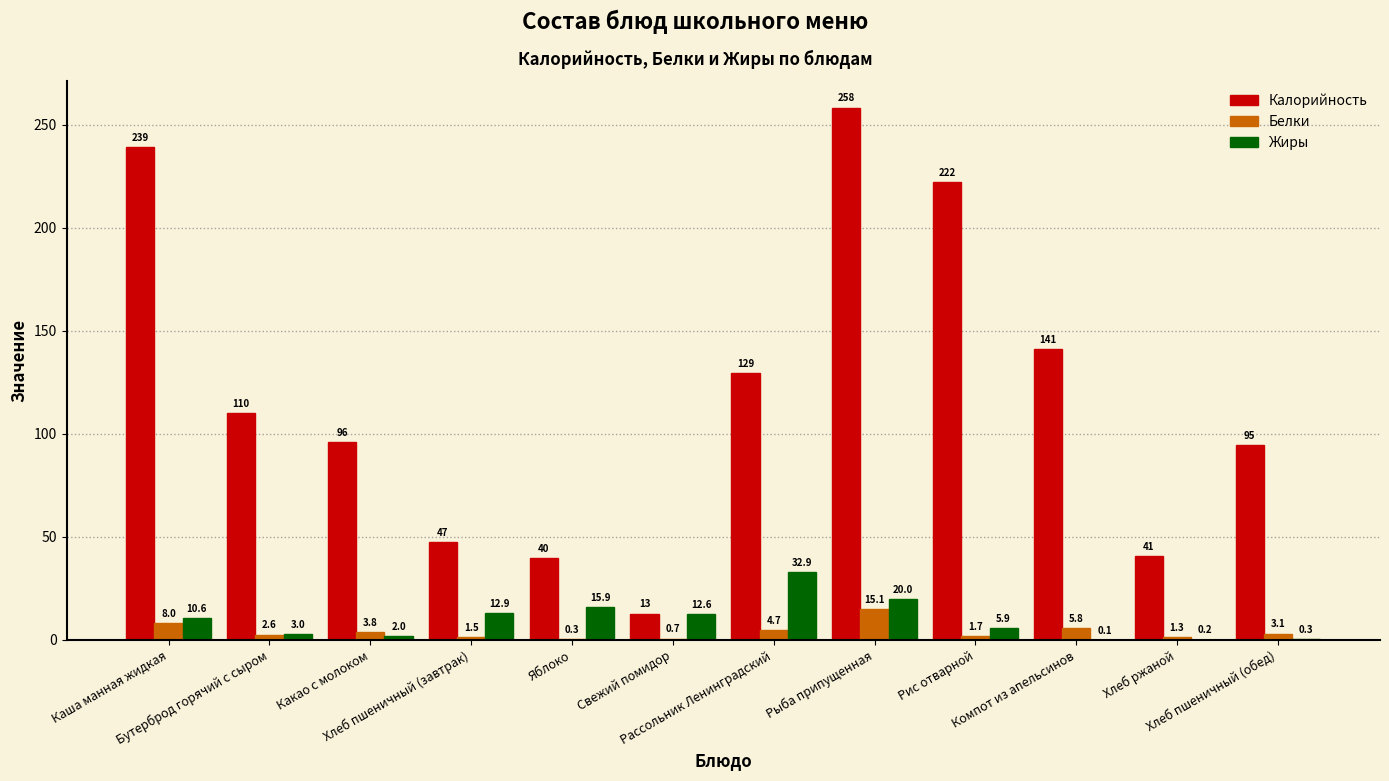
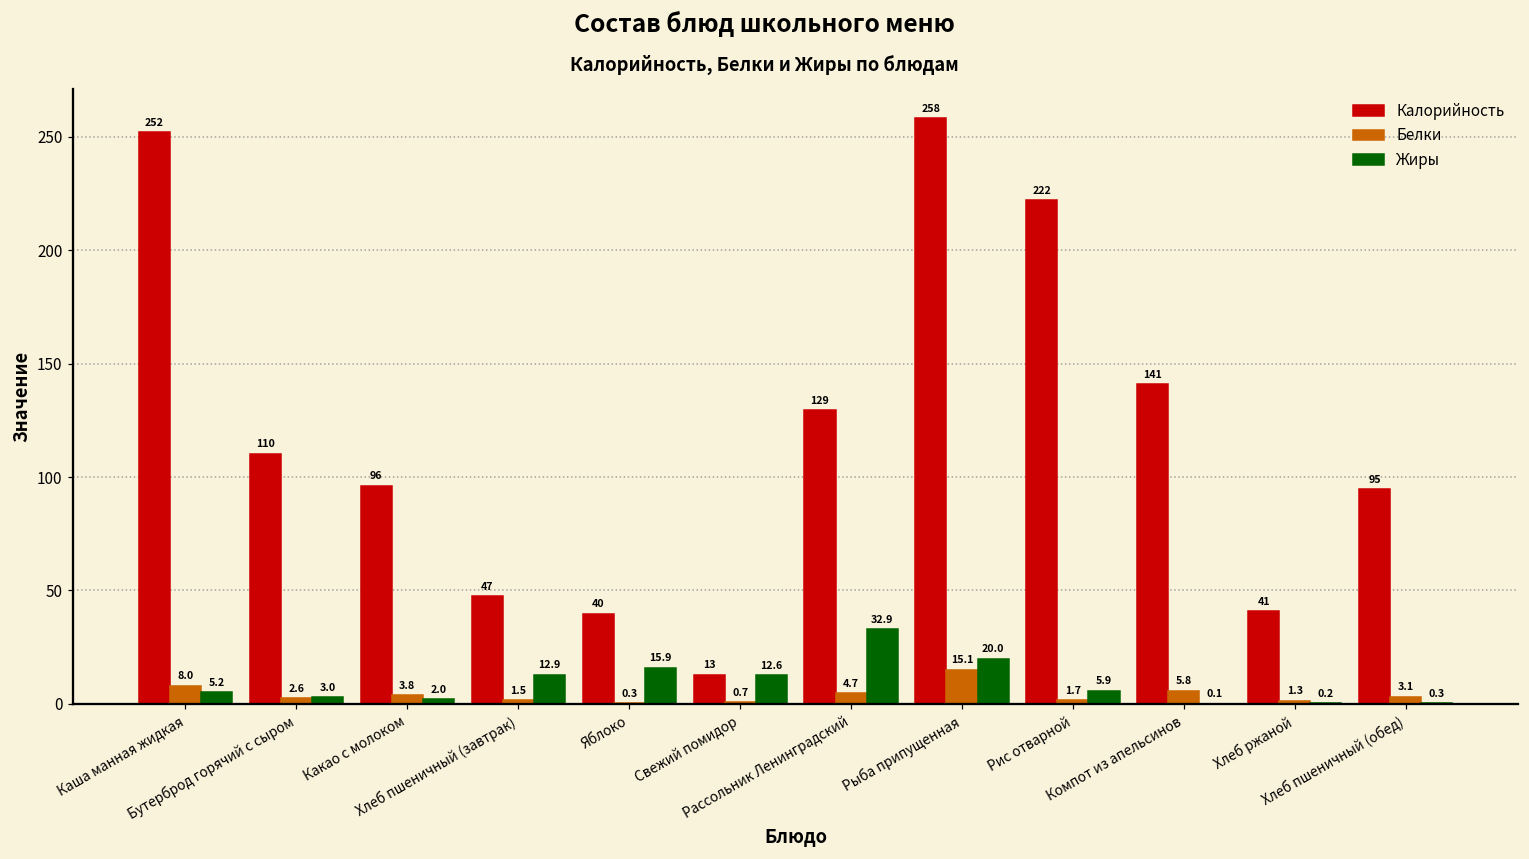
  {
    "Калорийность": {
-     "Каша манная жидкая": 239,
+     "Каша манная жидкая": 252,
      "Бутерброд горячий с сыром": 110,
      "Какао с молоком": 96,
      "Хлеб пшеничный (завтрак)": 47,
      "Яблоко": 40,
      "Свежий помидор": 13,
      "Рассольник Ленинградский": 129,
      "Рыба припущенная": 258,
      "Рис отварной": 222,
      "Компот из апельсинов": 141,
      "Хлеб ржаной": 41,
      "Хлеб пшеничный (обед)": 95
    },
    "Белки": {
      "Каша манная жидкая": 8.0,
      "Бутерброд горячий с сыром": 2.6,
      "Какао с молоком": 3.8,
      "Хлеб пшеничный (завтрак)": 1.5,
      "Яблоко": 0.3,
      "Свежий помидор": 0.7,
      "Рассольник Ленинградский": 4.7,
      "Рыба припущенная": 15.1,
      "Рис отварной": 1.7,
      "Компот из апельсинов": 5.8,
      "Хлеб ржаной": 1.3,
      "Хлеб пшеничный (обед)": 3.1
    },
    "Жиры": {
-     "Каша манная жидкая": 10.6,
+     "Каша манная жидкая": 5.2,
      "Бутерброд горячий с сыром": 3.0,
      "Какао с молоком": 2.0,
      "Хлеб пшеничный (завтрак)": 12.9,
      "Яблоко": 15.9,
      "Свежий помидор": 12.6,
      "Рассольник Ленинградский": 32.9,
      "Рыба припущенная": 20.0,
      "Рис отварной": 5.9,
      "Компот из апельсинов": 0.1,
      "Хлеб ржаной": 0.2,
      "Хлеб пшеничный (обед)": 0.3
    }
  }
